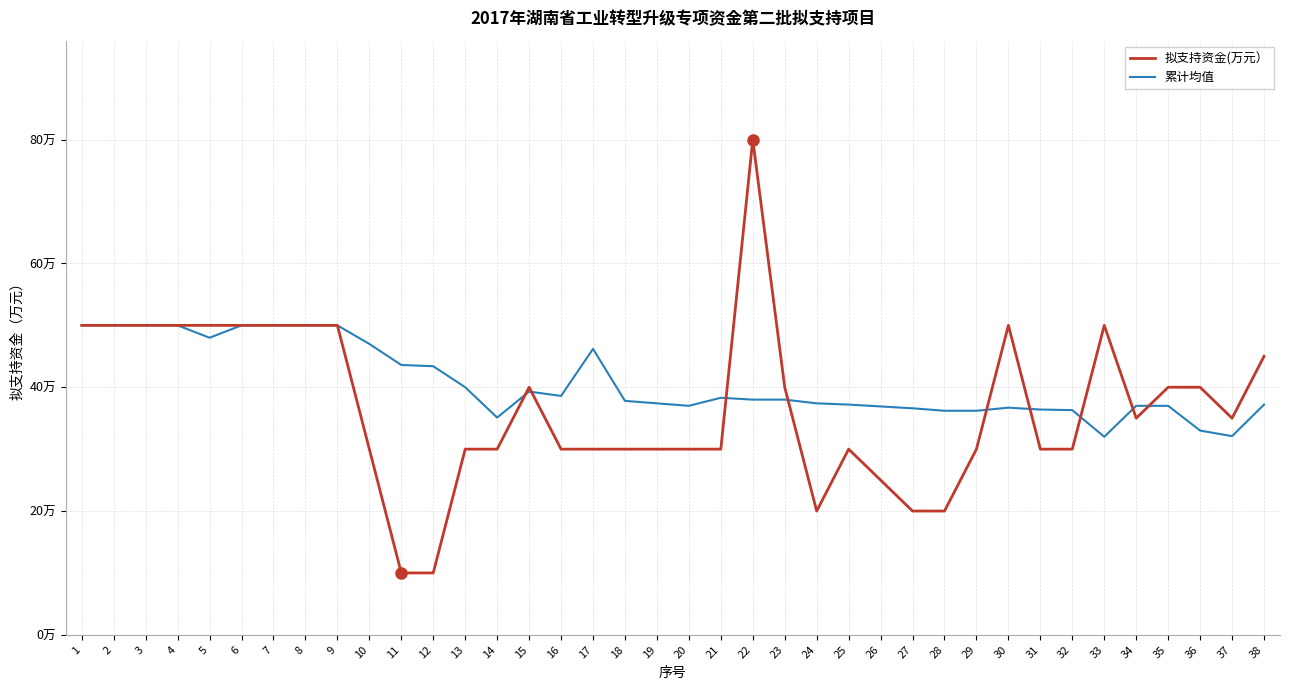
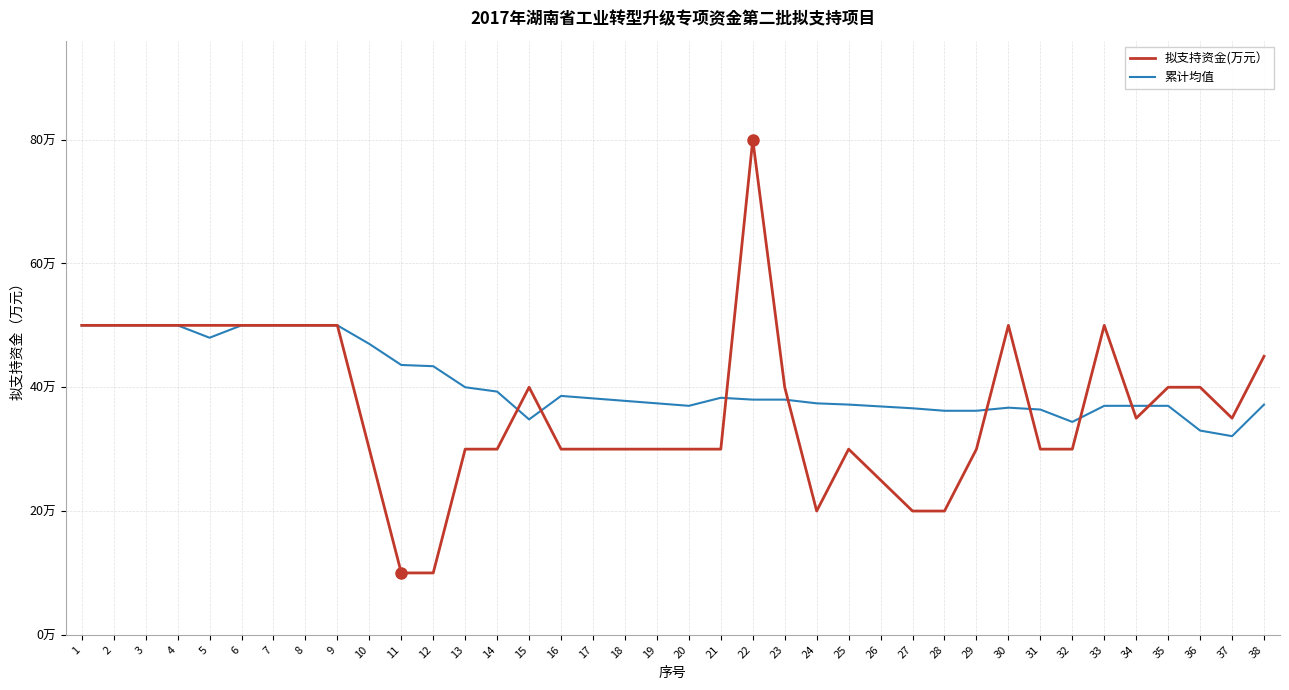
  {
    "累计均值": {
      "5": "48万",
      "10": "47万",
      "11": "44万",
      "12": "43万",
      "13": "40万",
-     "14": "35万",
-     "15": "39万",
+     "14": "39万",
+     "15": "35万",
      "16": "39万",
-     "17": "46万",
+     "17": "38万",
      "18": "38万",
      "19": "37万",
      "20": "37万",
      "21": "38万",
      "22": "38万",
      "23": "38万",
      "24": "37万",
      "25": "37万",
      "26": "37万",
      "27": "37万",
      "28": "36万",
      "29": "36万",
      "30": "37万",
      "31": "36万",
-     "32": "36万",
-     "33": "32万",
+     "32": "34万",
+     "33": "37万",
      "34": "37万",
      "35": "37万",
      "36": "33万",
      "37": "32万",
      "38": "37万"
    }
  }
